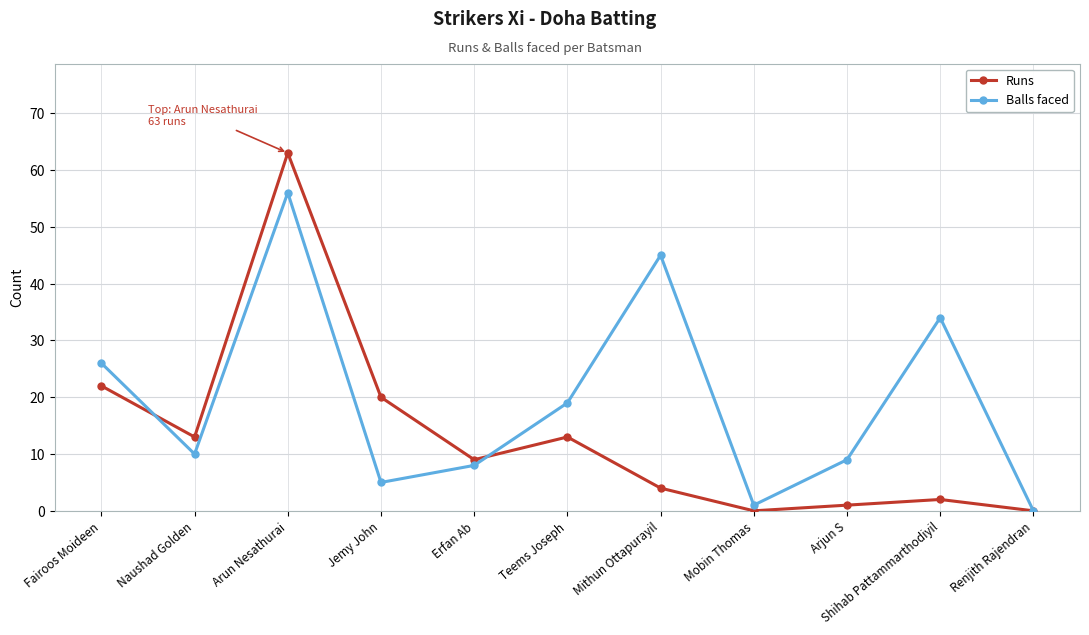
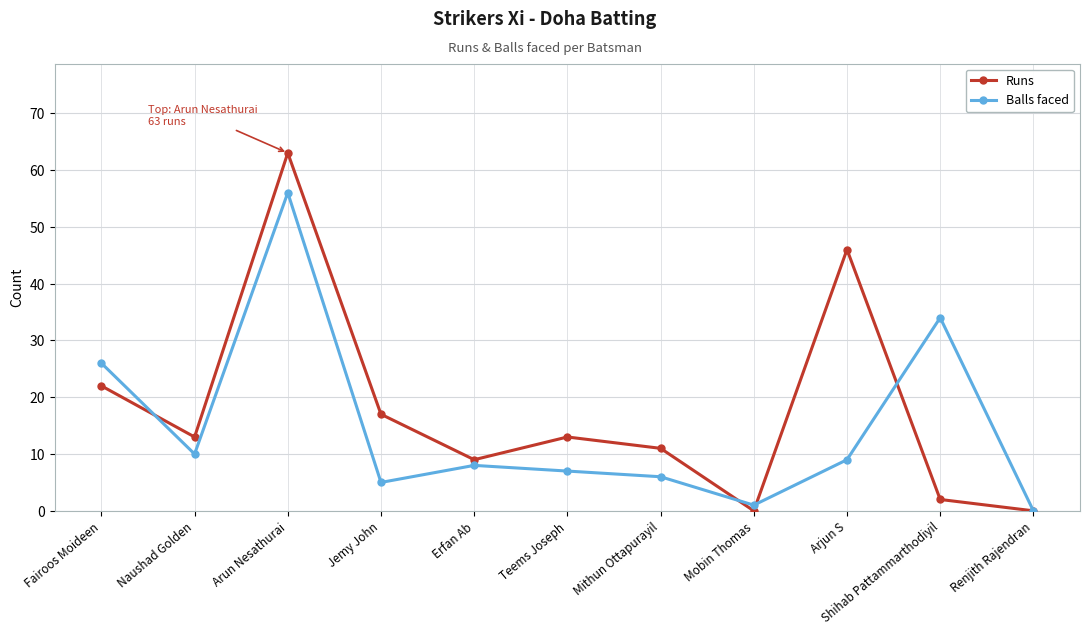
  {
    "Runs": {
      "Fairoos Moideen": 22,
      "Naushad Golden": 13,
-     "Jemy John": 20,
+     "Jemy John": 17,
      "Erfan Ab": 9,
      "Teems Joseph": 13,
-     "Mithun Ottapurayil": 4,
+     "Mithun Ottapurayil": 11,
      "Mobin Thomas": 0,
-     "Arjun S": 1,
+     "Arjun S": 46,
      "Shihab Pattammarthodiyil": 2
    },
    "Balls faced": {
      "Fairoos Moideen": 26,
      "Naushad Golden": 10,
      "Arun Nesathurai": 56,
      "Jemy John": 5,
      "Erfan Ab": 8,
-     "Teems Joseph": 19,
-     "Mithun Ottapurayil": 45,
+     "Teems Joseph": 7,
+     "Mithun Ottapurayil": 6,
      "Mobin Thomas": 1,
      "Arjun S": 9,
      "Shihab Pattammarthodiyil": 34
    }
  }
